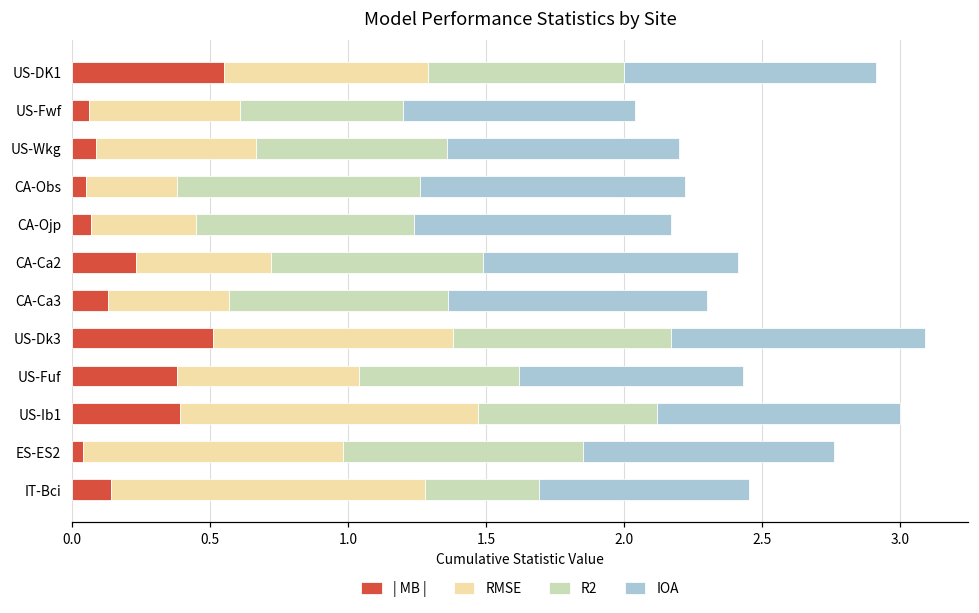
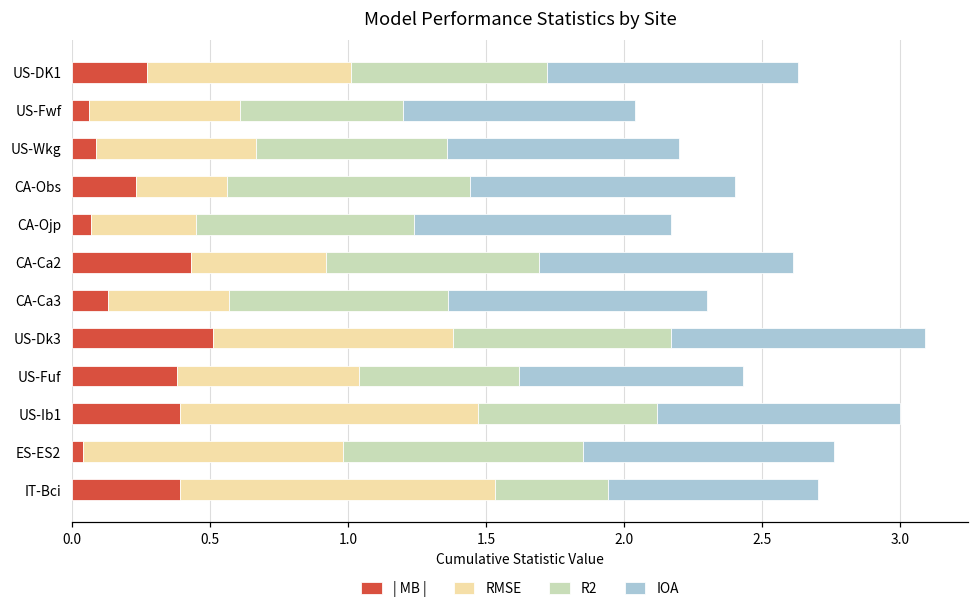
  {
    "| MB |": {
-     "US-DK1": 0.55,
+     "US-DK1": 0.27,
      "US-Fwf": 0.06,
      "US-Wkg": 0.09,
-     "CA-Obs": 0.05,
+     "CA-Obs": 0.23,
      "CA-Ojp": 0.07,
-     "CA-Ca2": 0.23,
+     "CA-Ca2": 0.43,
      "CA-Ca3": 0.13,
      "US-Dk3": 0.51,
      "US-Fuf": 0.38,
      "US-Ib1": 0.39,
      "ES-ES2": 0.04,
-     "IT-Bci": 0.14
+     "IT-Bci": 0.39
    }
  }
